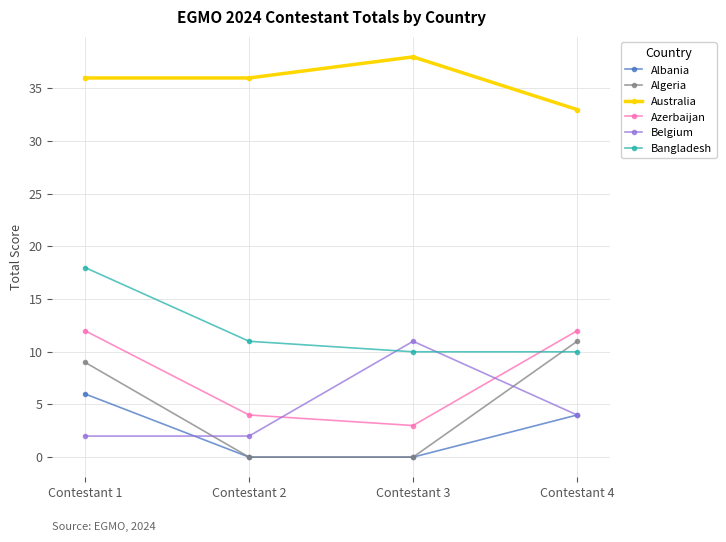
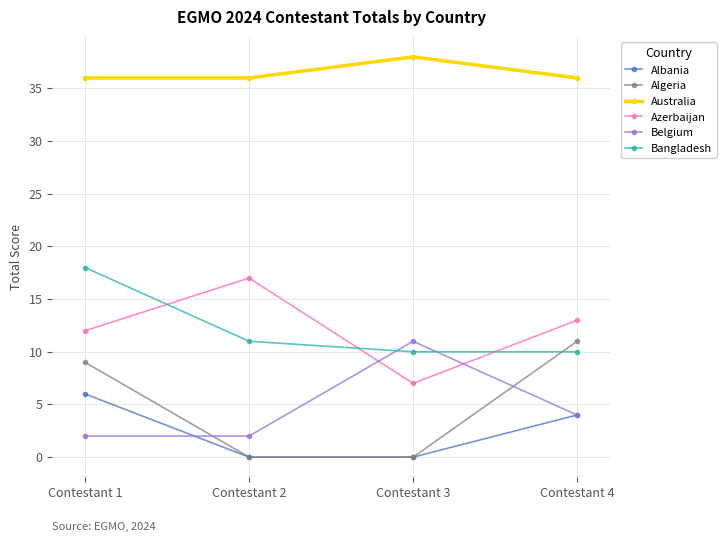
  {
    "Albania": {
      "Contestant 1": 6
    },
    "Algeria": {
      "Contestant 1": 9,
      "Contestant 4": 11
    },
    "Australia": {
      "Contestant 1": 36,
      "Contestant 2": 36,
      "Contestant 3": 38,
-     "Contestant 4": 33
+     "Contestant 4": 36
    },
    "Azerbaijan": {
      "Contestant 1": 12,
-     "Contestant 2": 4,
-     "Contestant 3": 3,
-     "Contestant 4": 12
+     "Contestant 2": 17,
+     "Contestant 3": 7,
+     "Contestant 4": 13
    },
    "Belgium": {
      "Contestant 1": 2,
      "Contestant 2": 2,
      "Contestant 3": 11
    },
    "Bangladesh": {
      "Contestant 1": 18,
      "Contestant 2": 11,
      "Contestant 3": 10,
      "Contestant 4": 10
    }
  }
